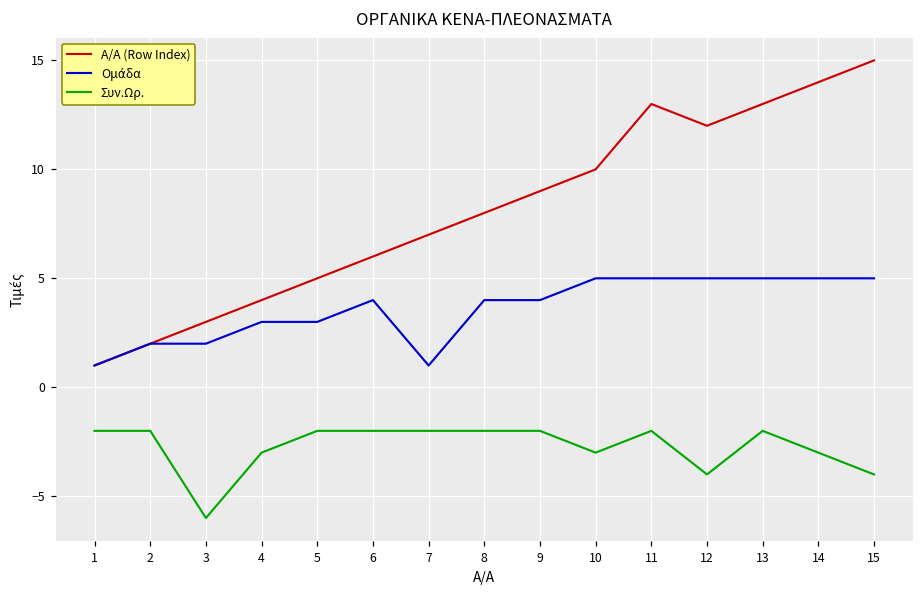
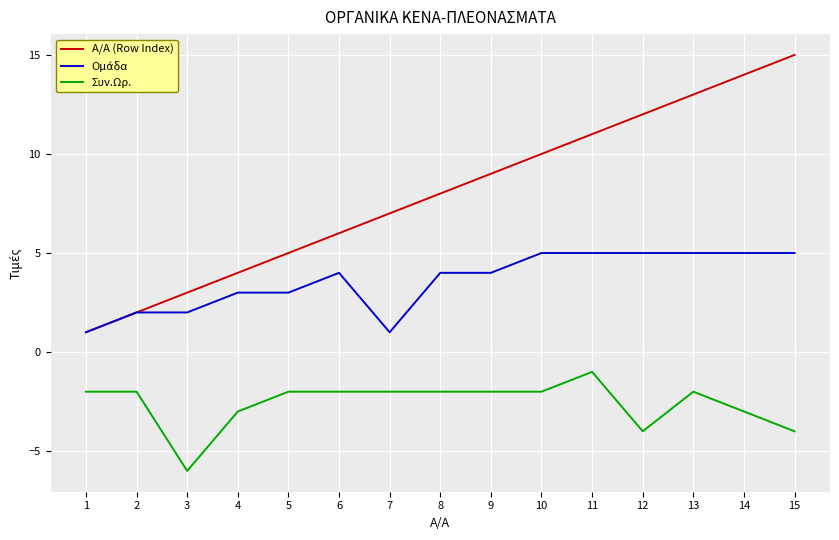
  {
    "Α/Α (Row Index)": {
      "3": 3,
      "4": 4,
      "5": 5,
      "6": 6,
      "7": 7,
      "8": 8,
      "9": 9,
      "10": 10,
-     "11": 13,
+     "11": 11,
      "12": 12,
      "13": 13,
      "14": 14,
      "15": 15
    },
    "Ομάδα": {
      "3": 2,
      "4": 3,
      "5": 3,
      "6": 4,
      "7": 1,
      "8": 4,
      "9": 4,
      "10": 5,
      "11": 5,
      "12": 5,
      "13": 5,
      "14": 5,
      "15": 5
    },
    "Συν.Ωρ.": {
      "1": -2,
      "2": -2,
      "3": -6,
      "4": -3,
      "5": -2,
      "6": -2,
      "7": -2,
      "8": -2,
      "9": -2,
-     "10": -3,
-     "11": -2,
+     "10": -2,
+     "11": -1,
      "12": -4,
      "13": -2,
      "14": -3,
      "15": -4
    }
  }
